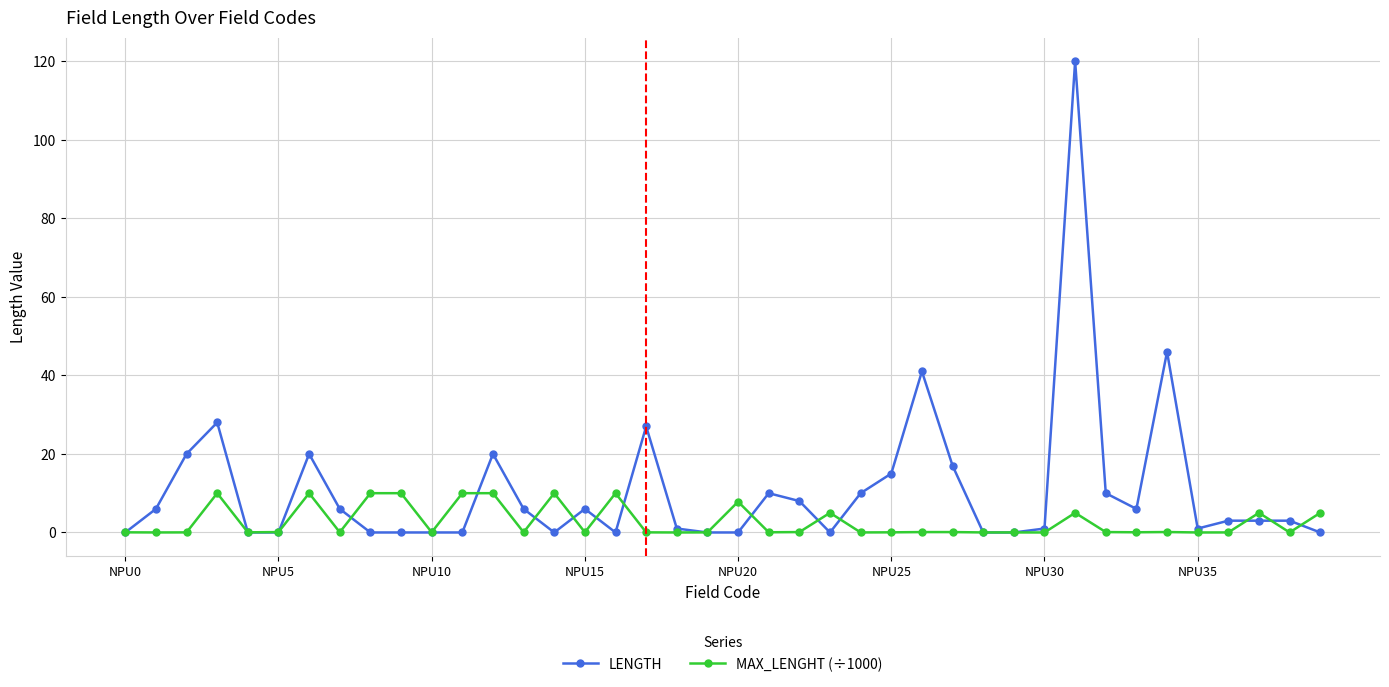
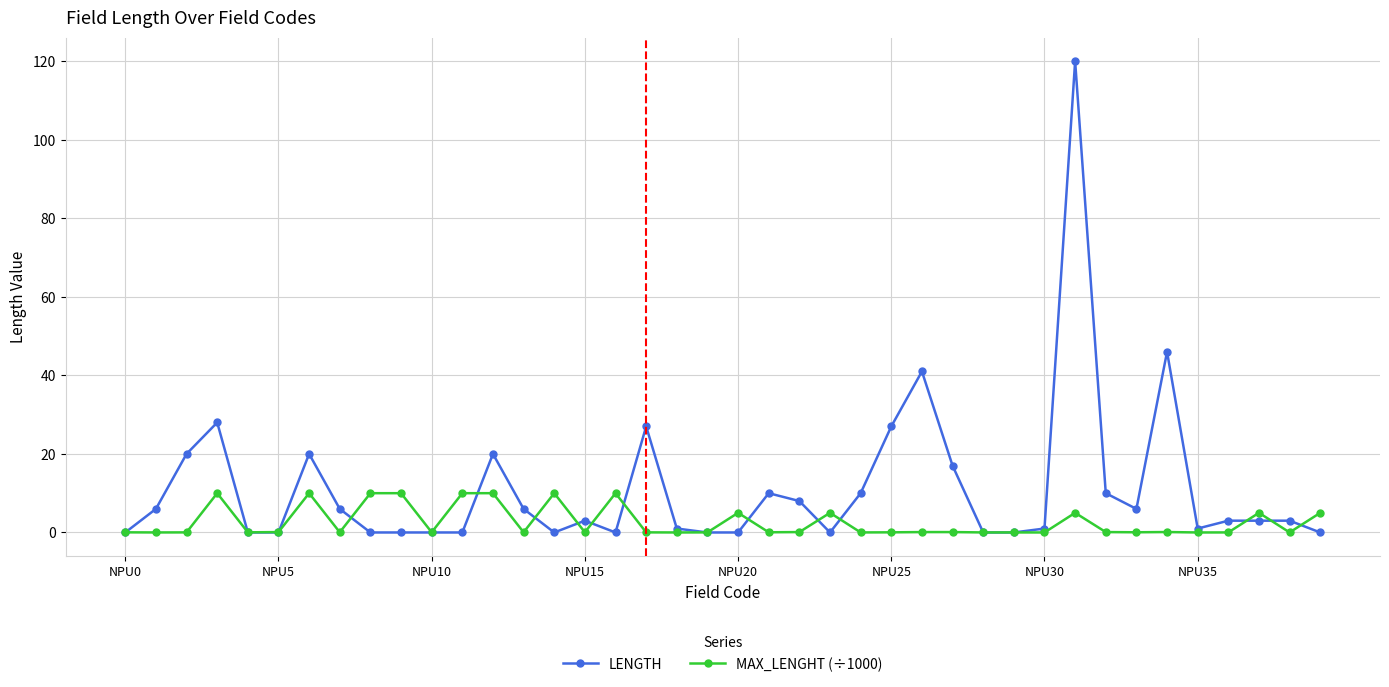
  {
    "LENGTH": {
-     "NPU15": 6,
+     "NPU15": 3,
      "NPU20": 0,
-     "NPU25": 15,
+     "NPU25": 27,
      "NPU30": 1,
      "NPU35": 1
    },
    "MAX_LENGHT (÷1000)": {
      "NPU15": 0,
-     "NPU20": 8,
+     "NPU20": 5,
      "NPU25": 0,
      "NPU30": 0,
      "NPU35": 0
    }
  }
